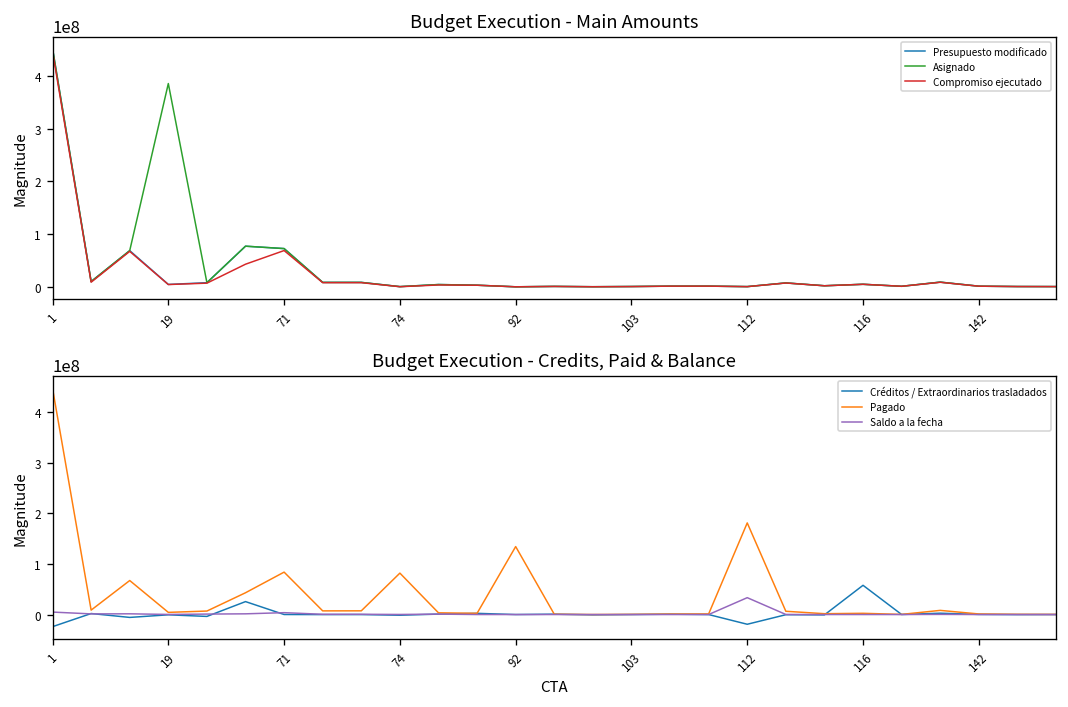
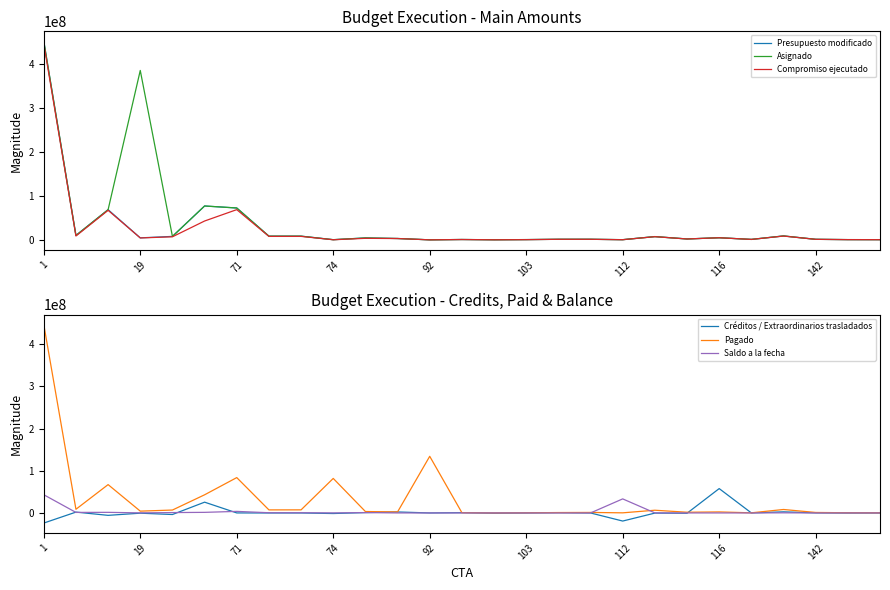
  {
    "Budget Execution - Main Amounts": {
      "Asignado": {
        "19": 390000000
      }
    },
    "Budget Execution - Credits, Paid & Balance": {
      "Créditos / Extraordinarios trasladados": {
        "1": -20000000,
        "112": -20000000,
        "116": 60000000
      },
      "Pagado": {
        "1": 450000000,
        "71": 80000000,
        "74": 80000000,
        "92": 130000000,
-       "112": 180000000
+       "112": 0
      },
      "Saldo a la fecha": {
-       "1": 0,
+       "1": 40000000,
        "112": 30000000
      }
    }
  }
